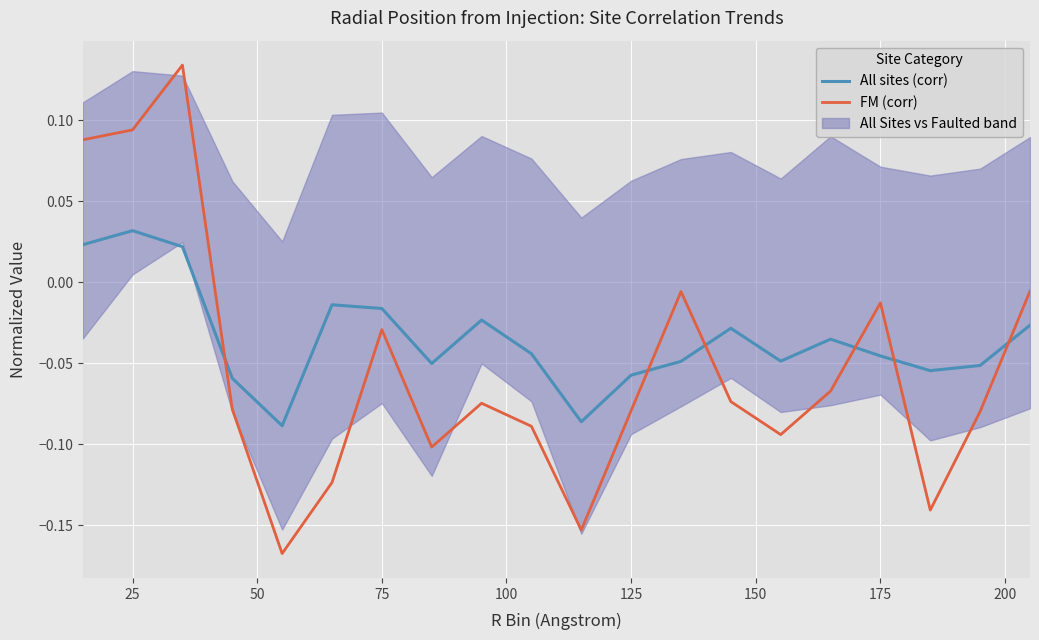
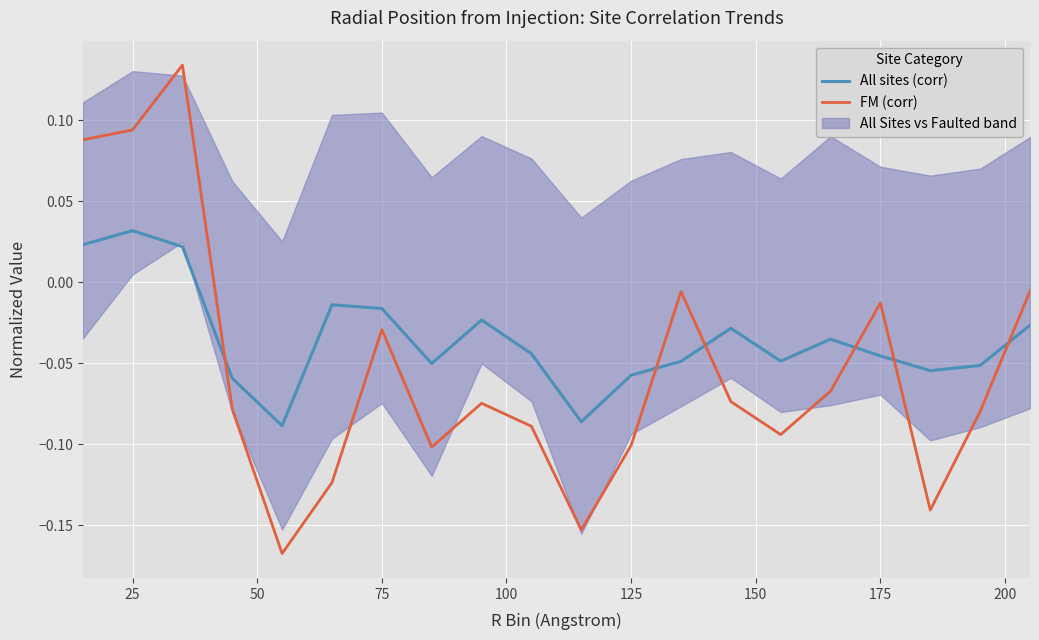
  {
    "FM (corr)": {
      "25": 0.094,
      "75": -0.029,
-     "125": -0.079,
+     "125": -0.101,
      "175": -0.013
    }
  }
